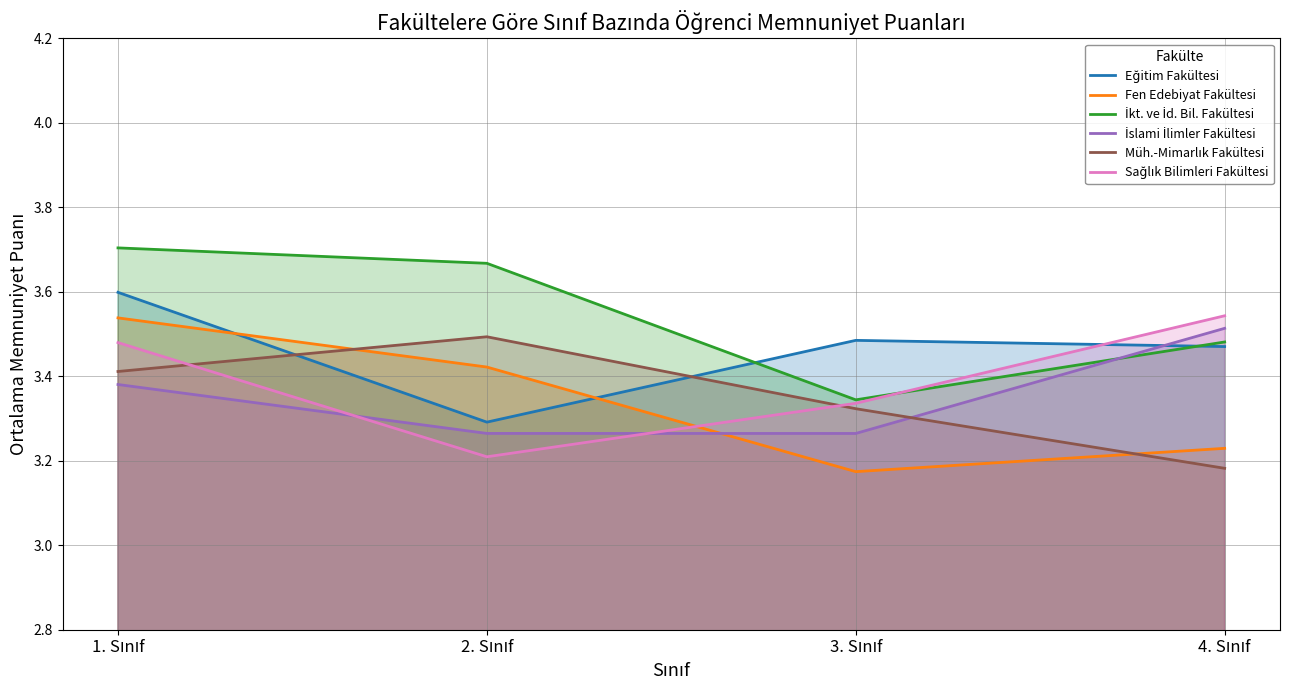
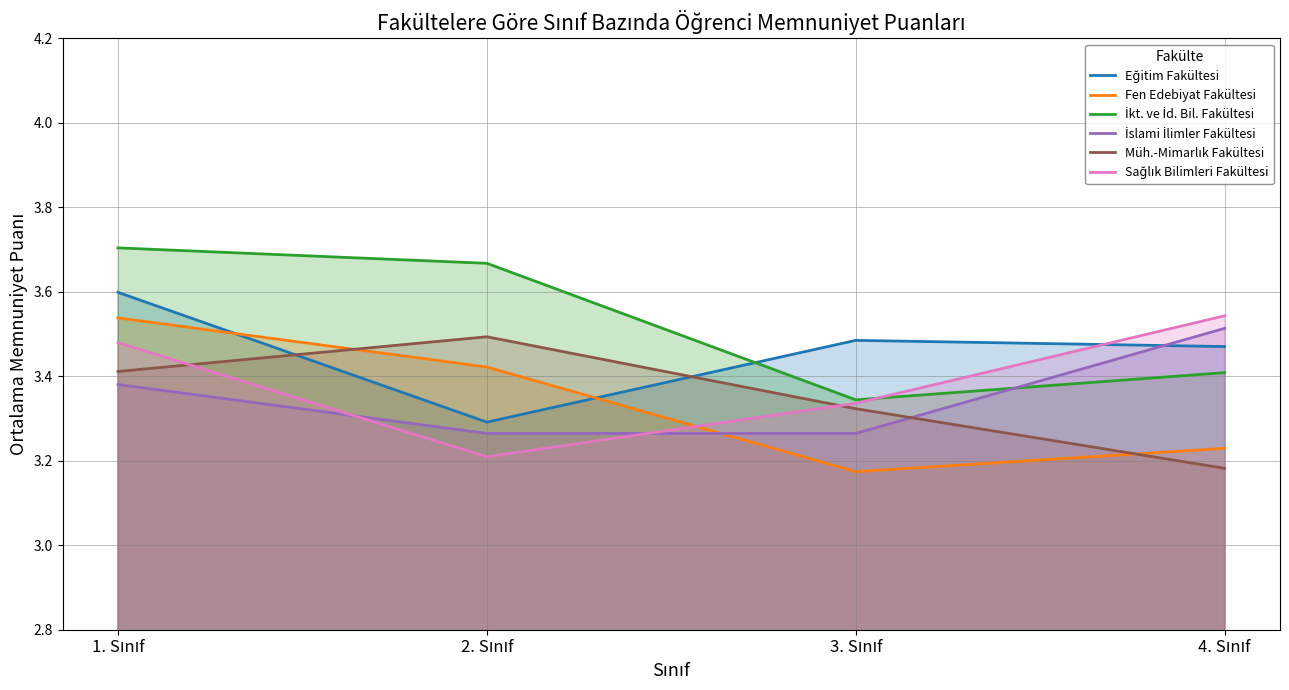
  {
    "Eğitim Fakültesi": {
      "1. Sınıf": 3.60,
      "2. Sınıf": 3.29,
      "3. Sınıf": 3.49,
      "4. Sınıf": 3.47
    },
    "Fen Edebiyat Fakültesi": {
      "1. Sınıf": 3.54,
      "2. Sınıf": 3.42,
      "3. Sınıf": 3.17,
      "4. Sınıf": 3.23
    },
    "İkt. ve İd. Bil. Fakültesi": {
      "1. Sınıf": 3.70,
      "2. Sınıf": 3.67,
      "3. Sınıf": 3.34,
-     "4. Sınıf": 3.48
+     "4. Sınıf": 3.41
    },
    "İslami İlimler Fakültesi": {
      "1. Sınıf": 3.38,
      "2. Sınıf": 3.26,
      "3. Sınıf": 3.26,
      "4. Sınıf": 3.51
    },
    "Müh.-Mimarlık Fakültesi": {
      "1. Sınıf": 3.41,
      "2. Sınıf": 3.49,
      "3. Sınıf": 3.32,
      "4. Sınıf": 3.18
    },
    "Sağlık Bilimleri Fakültesi": {
      "1. Sınıf": 3.48,
      "2. Sınıf": 3.21,
      "3. Sınıf": 3.34,
      "4. Sınıf": 3.54
    }
  }
